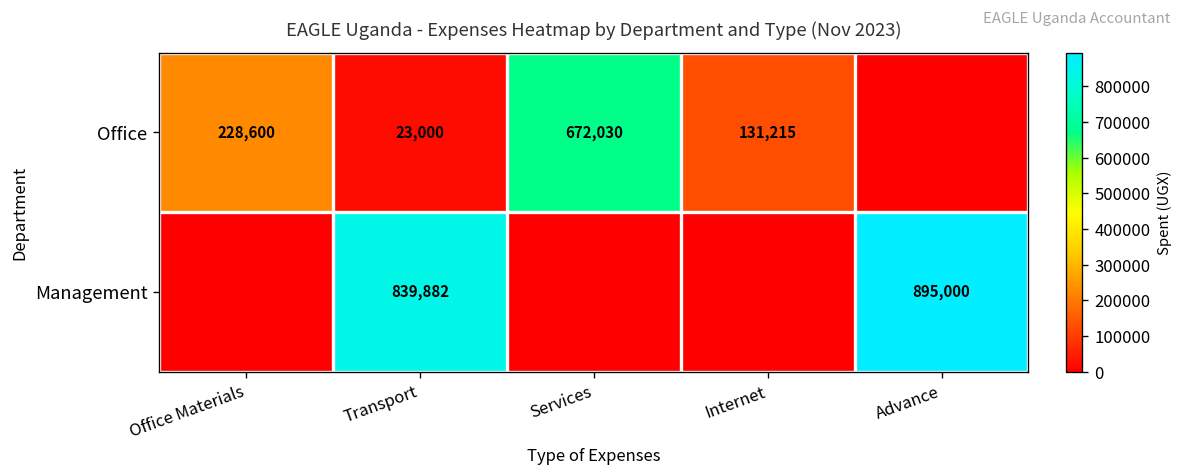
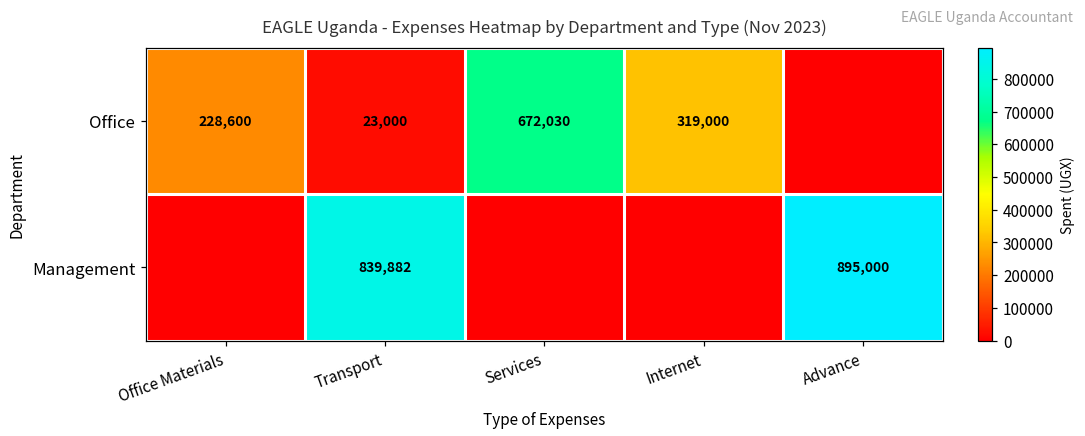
  {
    "Office": {
      "Office Materials": "228,600",
      "Transport": "23,000",
      "Services": "672,030",
-     "Internet": "131,215"
+     "Internet": "319,000"
    },
    "Management": {
      "Transport": "839,882",
      "Advance": "895,000"
    }
  }
